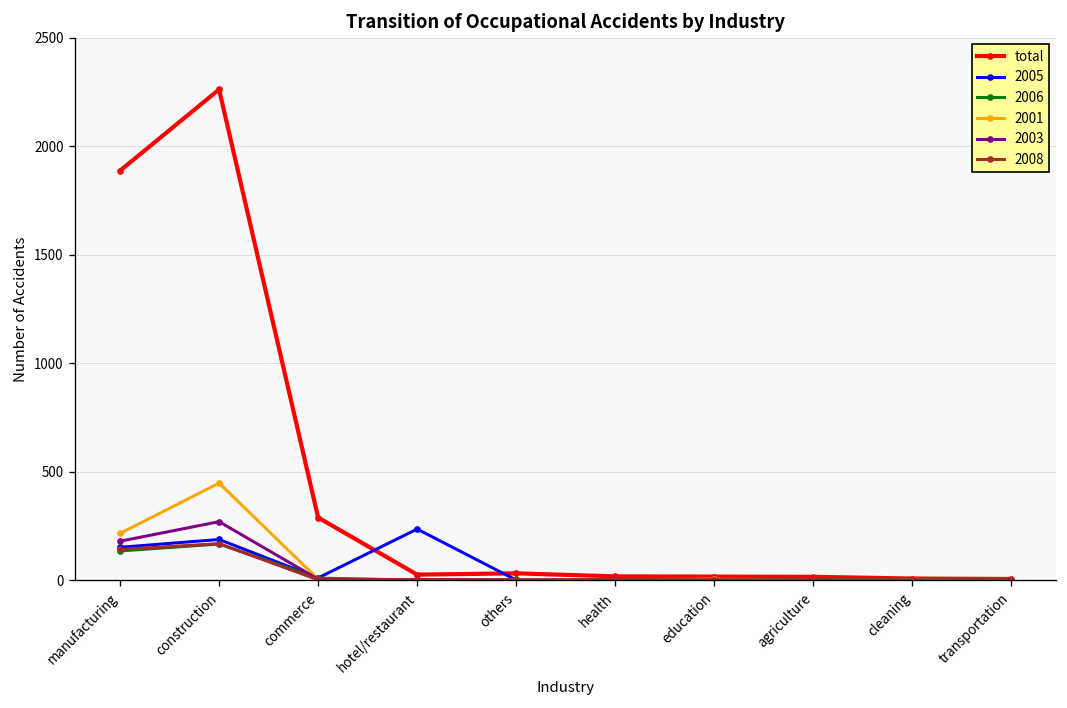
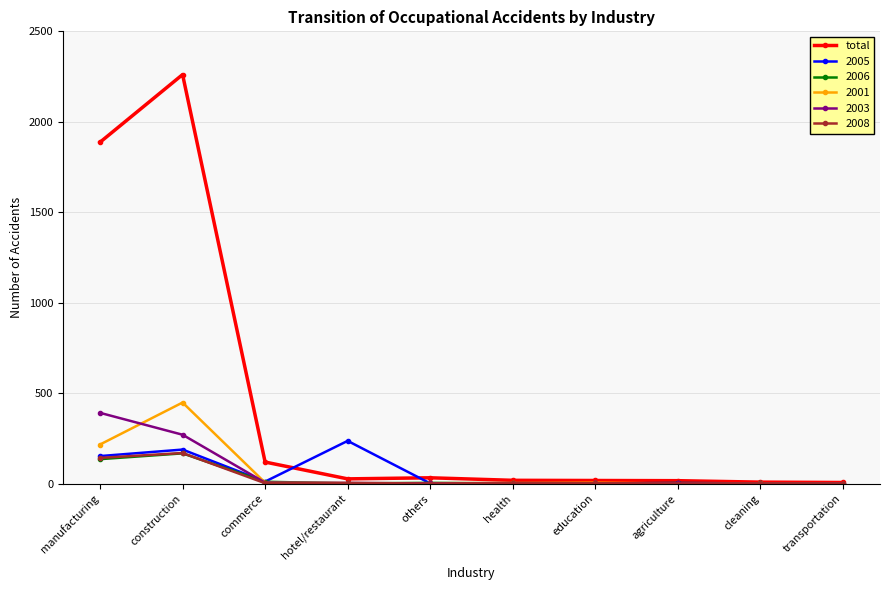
  {
    "total": {
      "manufacturing": 1890,
      "construction": 2260,
-     "commerce": 290,
+     "commerce": 120,
      "hotel/restaurant": 30,
      "others": 30,
      "health": 20
    },
    "2005": {
      "construction": 190,
      "hotel/restaurant": 240
    },
    "2001": {
      "manufacturing": 220,
      "construction": 450
    },
    "2003": {
-     "manufacturing": 180,
+     "manufacturing": 390,
      "construction": 270
    }
  }
